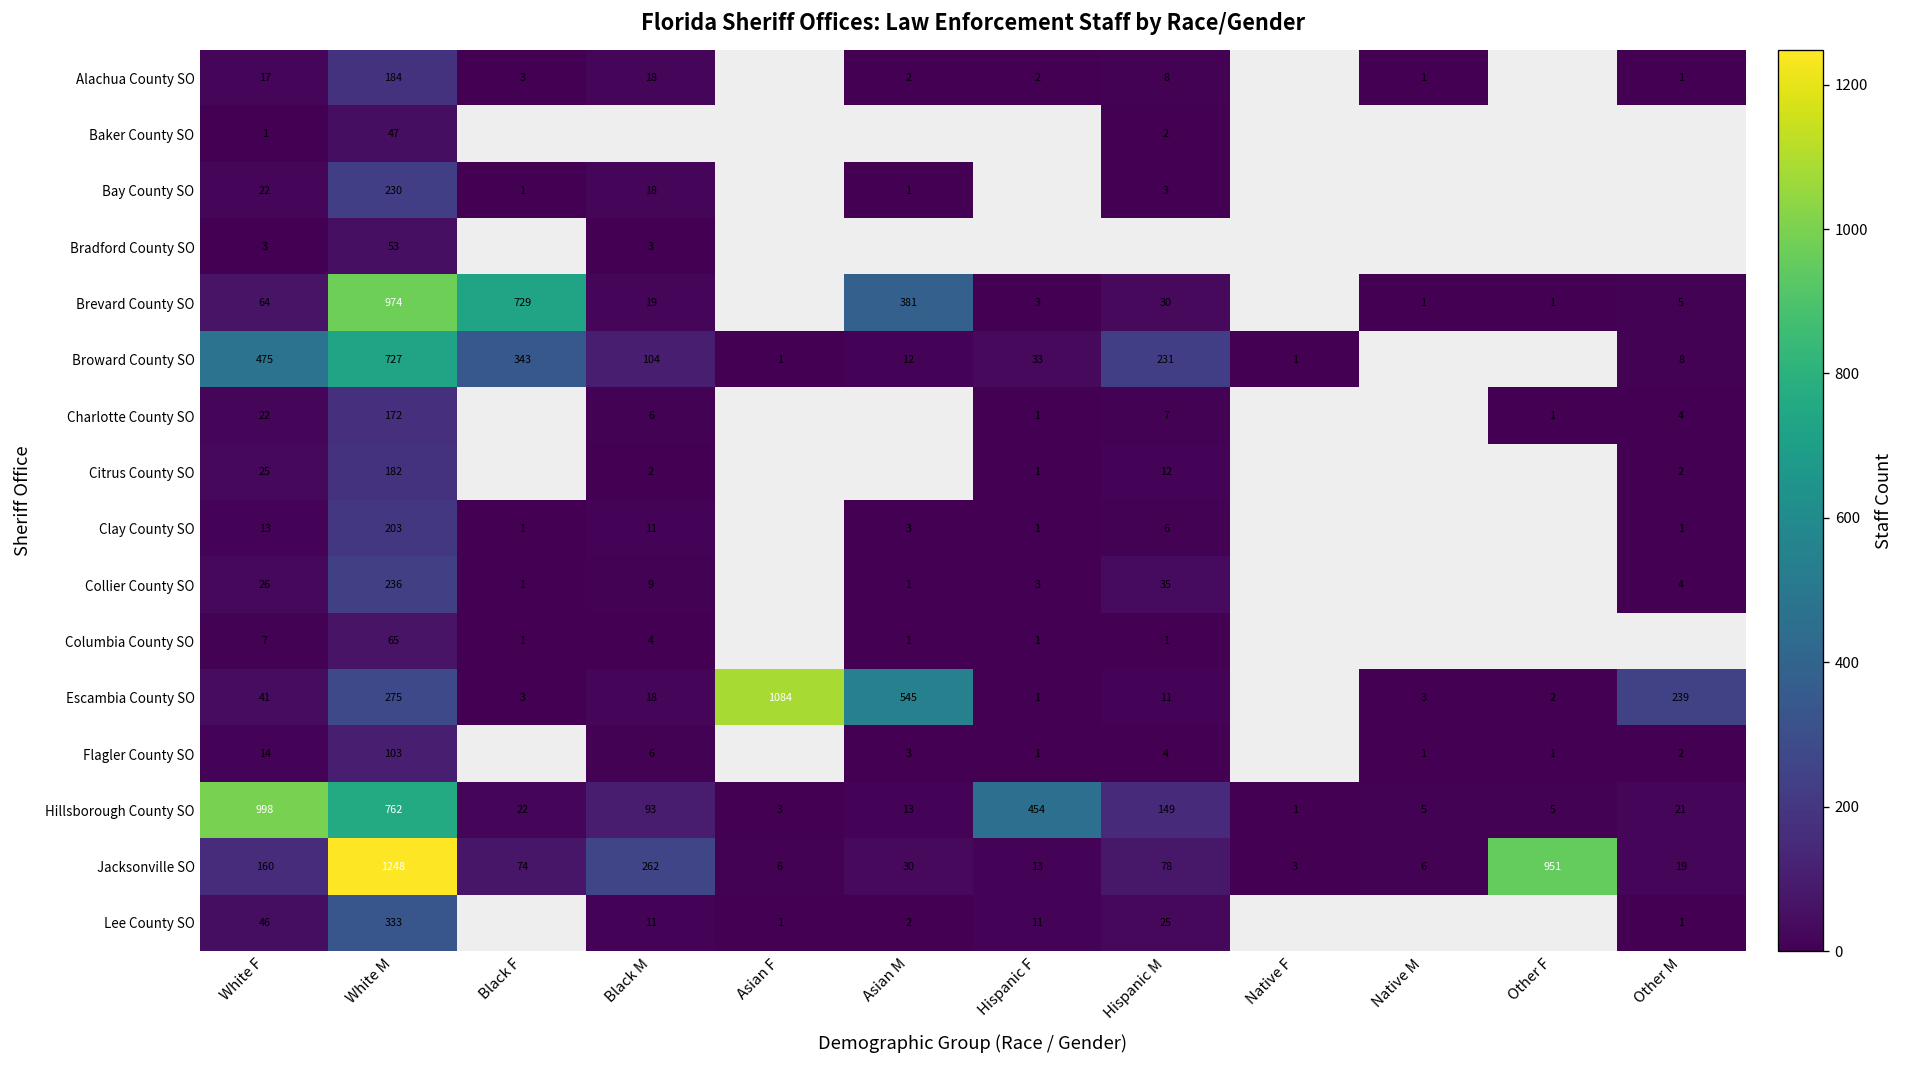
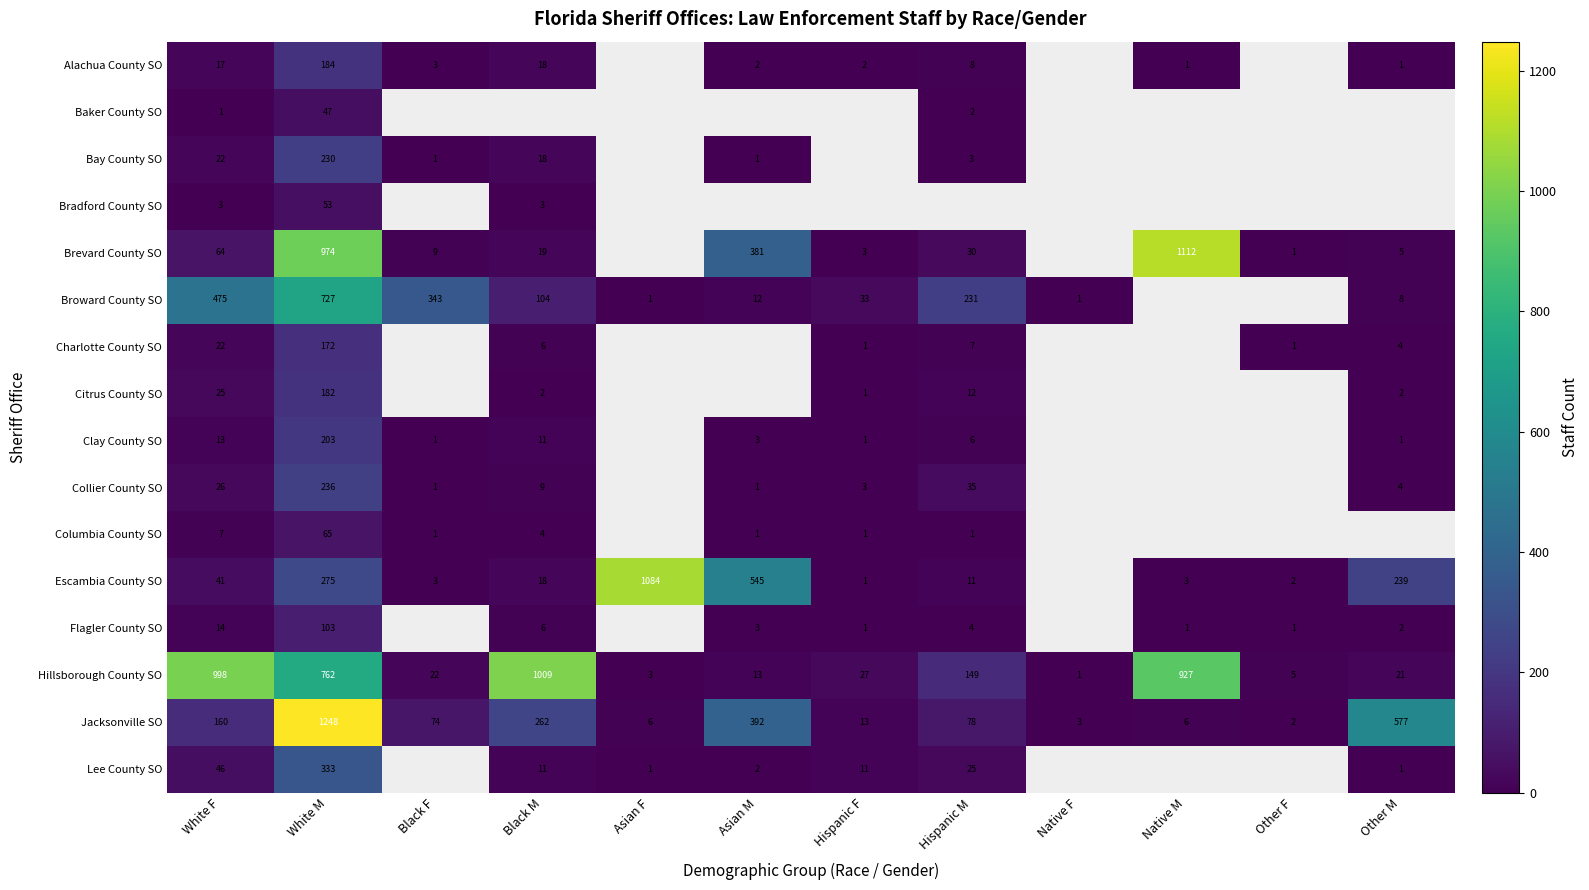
  {
    "Alachua County SO": {
      "White F": 17,
      "White M": 184,
      "Black F": 3,
      "Black M": 18,
      "Asian M": 2,
      "Hispanic F": 2,
      "Hispanic M": 8,
      "Native M": 1,
      "Other M": 1
    },
    "Baker County SO": {
      "White F": 1,
      "White M": 47,
      "Hispanic M": 2
    },
    "Bay County SO": {
      "White F": 22,
      "White M": 230,
      "Black F": 1,
      "Black M": 18,
      "Asian M": 1,
      "Hispanic M": 3
    },
    "Bradford County SO": {
      "White F": 3,
      "White M": 53,
      "Black M": 3
    },
    "Brevard County SO": {
      "White F": 64,
      "White M": 974,
-     "Black F": 729,
+     "Black F": 9,
      "Black M": 19,
      "Asian M": 381,
      "Hispanic F": 3,
      "Hispanic M": 30,
-     "Native M": 1,
+     "Native M": 1112,
      "Other F": 1,
      "Other M": 5
    },
    "Broward County SO": {
      "White F": 475,
      "White M": 727,
      "Black F": 343,
      "Black M": 104,
      "Asian F": 1,
      "Asian M": 12,
      "Hispanic F": 33,
      "Hispanic M": 231,
      "Native F": 1,
      "Other M": 8
    },
    "Charlotte County SO": {
      "White F": 22,
      "White M": 172,
      "Black M": 6,
      "Hispanic F": 1,
      "Hispanic M": 7,
      "Other F": 1,
      "Other M": 4
    },
    "Citrus County SO": {
      "White F": 25,
      "White M": 182,
      "Black M": 2,
      "Hispanic F": 1,
      "Hispanic M": 12,
      "Other M": 2
    },
    "Clay County SO": {
      "White F": 13,
      "White M": 203,
      "Black F": 1,
      "Black M": 11,
      "Asian M": 3,
      "Hispanic F": 1,
      "Hispanic M": 6,
      "Other M": 1
    },
    "Collier County SO": {
      "White F": 26,
      "White M": 236,
      "Black F": 1,
      "Black M": 9,
      "Asian M": 1,
      "Hispanic F": 3,
      "Hispanic M": 35,
      "Other M": 4
    },
    "Columbia County SO": {
      "White F": 7,
      "White M": 65,
      "Black F": 1,
      "Black M": 4,
      "Asian M": 1,
      "Hispanic F": 1,
      "Hispanic M": 1
    },
    "Escambia County SO": {
      "White F": 41,
      "White M": 275,
      "Black F": 3,
      "Black M": 18,
      "Asian F": 1084,
      "Asian M": 545,
      "Hispanic F": 1,
      "Hispanic M": 11,
      "Native M": 3,
      "Other F": 2,
      "Other M": 239
    },
    "Flagler County SO": {
      "White F": 14,
      "White M": 103,
      "Black M": 6,
      "Asian M": 3,
      "Hispanic F": 1,
      "Hispanic M": 4,
      "Native M": 1,
      "Other F": 1,
      "Other M": 2
    },
    "Hillsborough County SO": {
      "White F": 998,
      "White M": 762,
      "Black F": 22,
-     "Black M": 93,
+     "Black M": 1009,
      "Asian F": 3,
      "Asian M": 13,
-     "Hispanic F": 454,
+     "Hispanic F": 27,
      "Hispanic M": 149,
      "Native F": 1,
-     "Native M": 5,
+     "Native M": 927,
      "Other F": 5,
      "Other M": 21
    },
    "Jacksonville SO": {
      "White F": 160,
      "White M": 1248,
      "Black F": 74,
      "Black M": 262,
      "Asian F": 6,
-     "Asian M": 30,
+     "Asian M": 392,
      "Hispanic F": 13,
      "Hispanic M": 78,
      "Native F": 3,
      "Native M": 6,
-     "Other F": 951,
-     "Other M": 19
+     "Other F": 2,
+     "Other M": 577
    },
    "Lee County SO": {
      "White F": 46,
      "White M": 333,
      "Black M": 11,
      "Asian F": 1,
      "Asian M": 2,
      "Hispanic F": 11,
      "Hispanic M": 25,
      "Other M": 1
    }
  }
